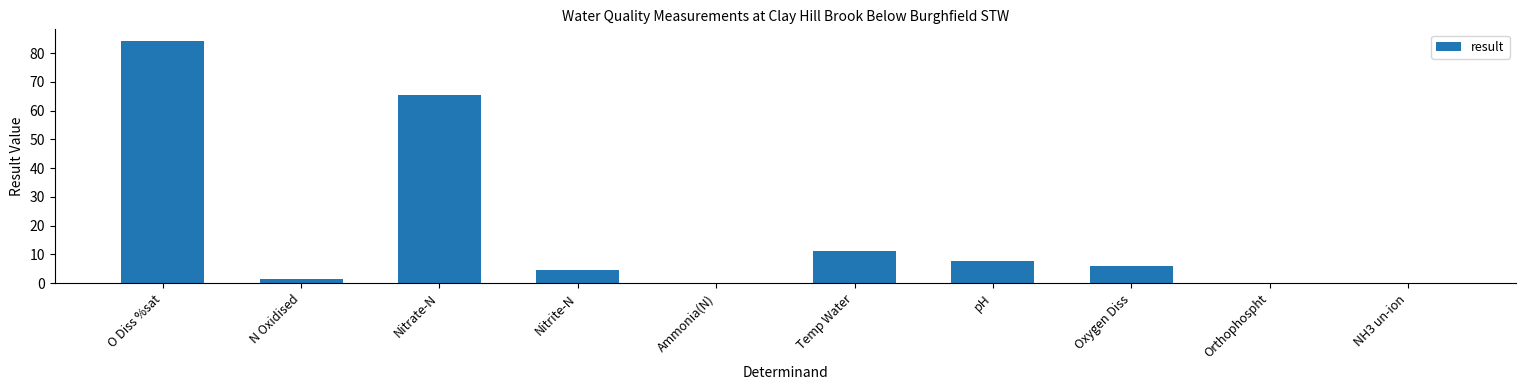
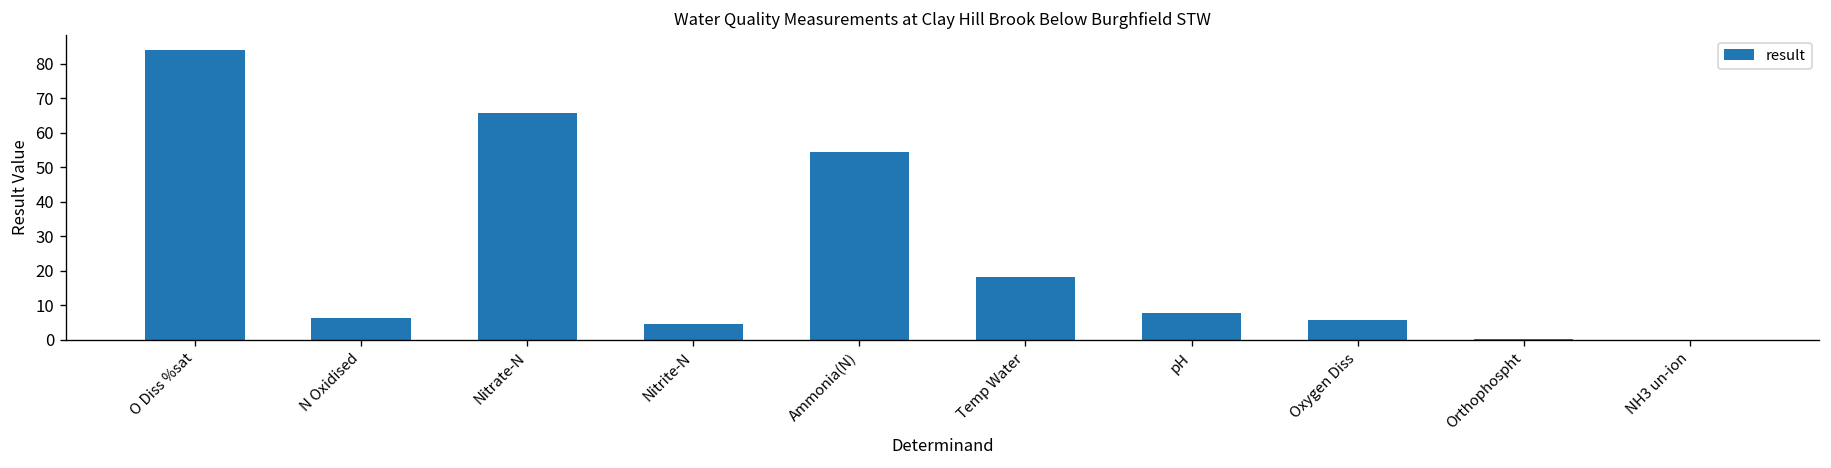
  {
    "O Diss %sat": 84,
-   "N Oxidised": 2,
+   "N Oxidised": 6,
    "Nitrate-N": 66,
    "Nitrite-N": 5,
-   "Ammonia(N)": 0,
-   "Temp Water": 11,
+   "Ammonia(N)": 54,
+   "Temp Water": 18,
    "pH": 8,
    "Oxygen Diss": 6
  }
